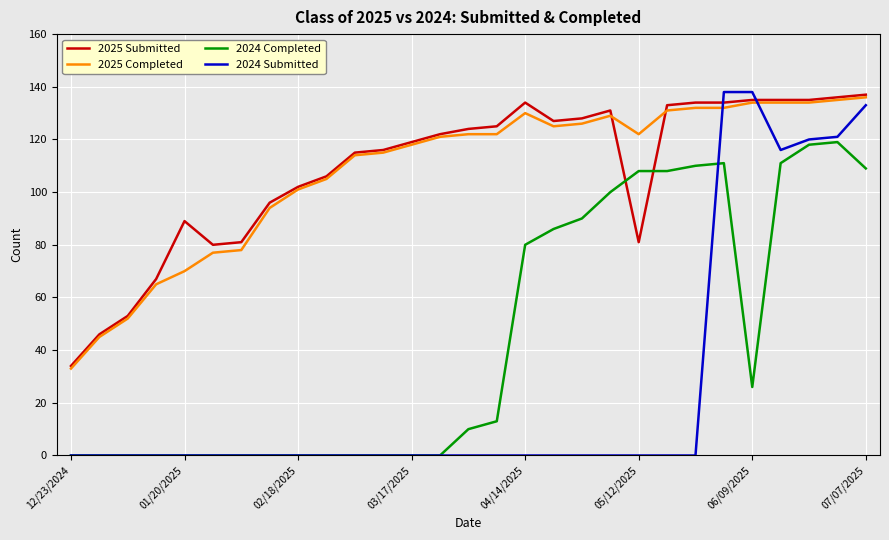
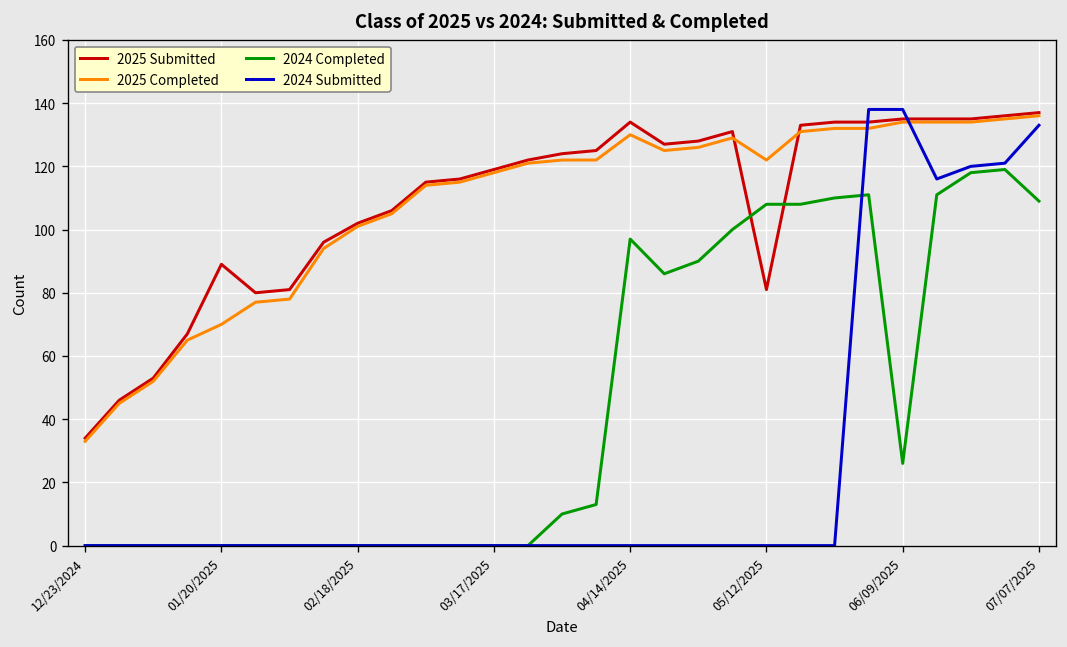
  {
    "2025 Submitted": {
      "12/23/2024": 34,
      "01/20/2025": 89,
      "02/18/2025": 102,
      "03/17/2025": 119,
      "04/14/2025": 134,
      "05/12/2025": 81,
      "06/09/2025": 135,
      "07/07/2025": 137
    },
    "2025 Completed": {
      "12/23/2024": 33,
      "01/20/2025": 70,
      "02/18/2025": 101,
      "03/17/2025": 118,
      "04/14/2025": 130,
      "05/12/2025": 122,
      "06/09/2025": 134,
      "07/07/2025": 136
    },
    "2024 Completed": {
-     "04/14/2025": 80,
+     "04/14/2025": 97,
      "05/12/2025": 108,
      "06/09/2025": 26,
      "07/07/2025": 109
    },
    "2024 Submitted": {
      "04/14/2025": 0,
      "05/12/2025": 0,
      "06/09/2025": 138,
      "07/07/2025": 133
    }
  }
